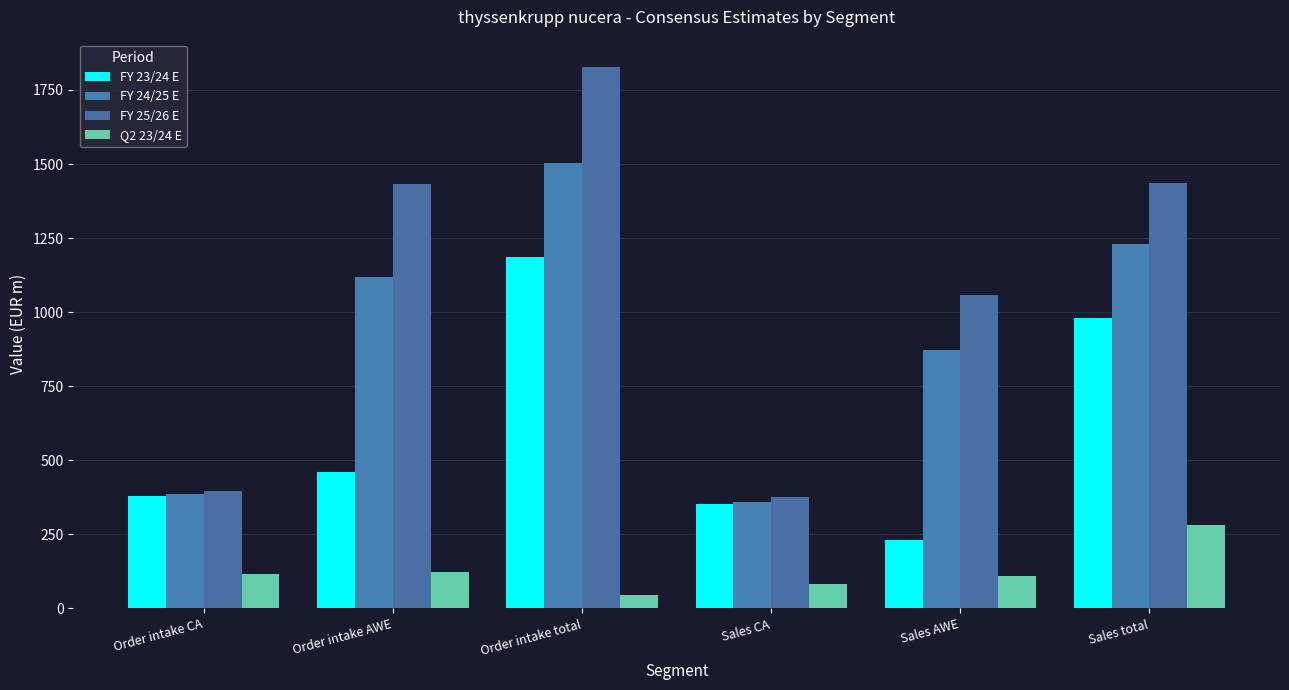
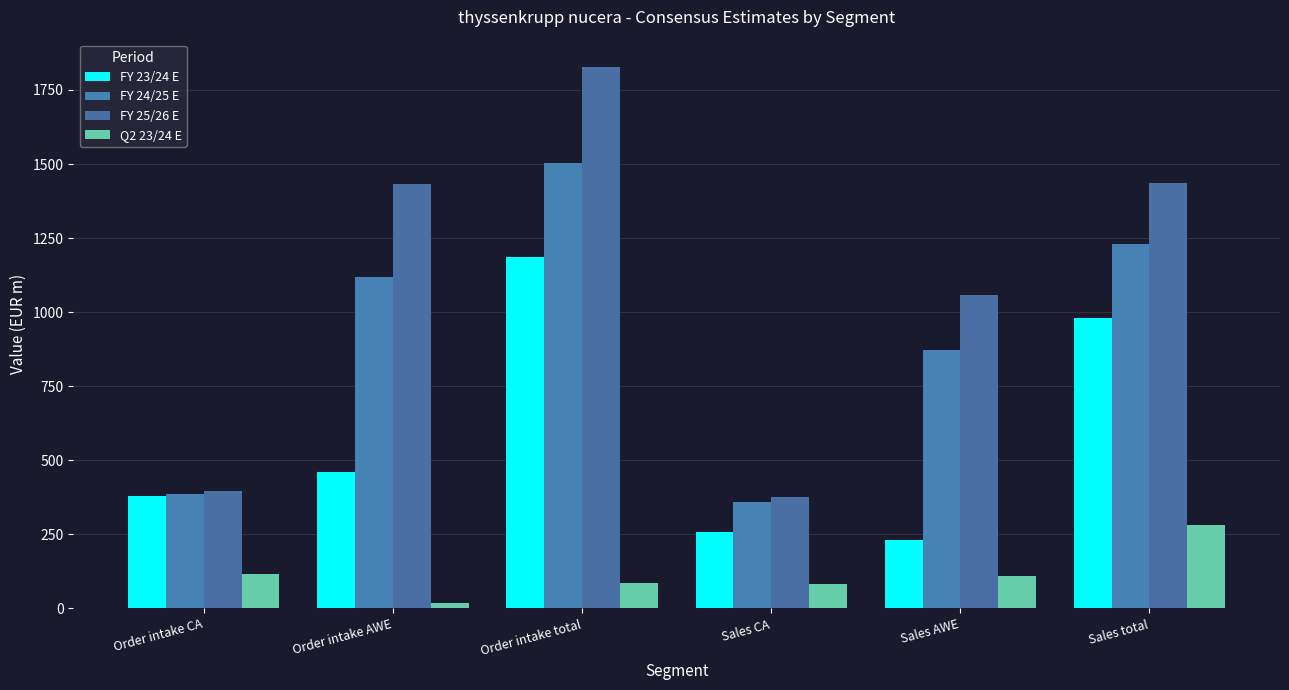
  {
    "FY 23/24 E": {
      "Order intake CA": 380,
      "Order intake AWE": 460,
      "Order intake total": 1190,
-     "Sales CA": 350,
+     "Sales CA": 260,
      "Sales AWE": 230,
      "Sales total": 980
    },
    "Q2 23/24 E": {
      "Order intake CA": 120,
-     "Order intake AWE": 120,
-     "Order intake total": 40,
+     "Order intake AWE": 20,
+     "Order intake total": 90,
      "Sales CA": 80,
      "Sales AWE": 110,
      "Sales total": 280
    }
  }
